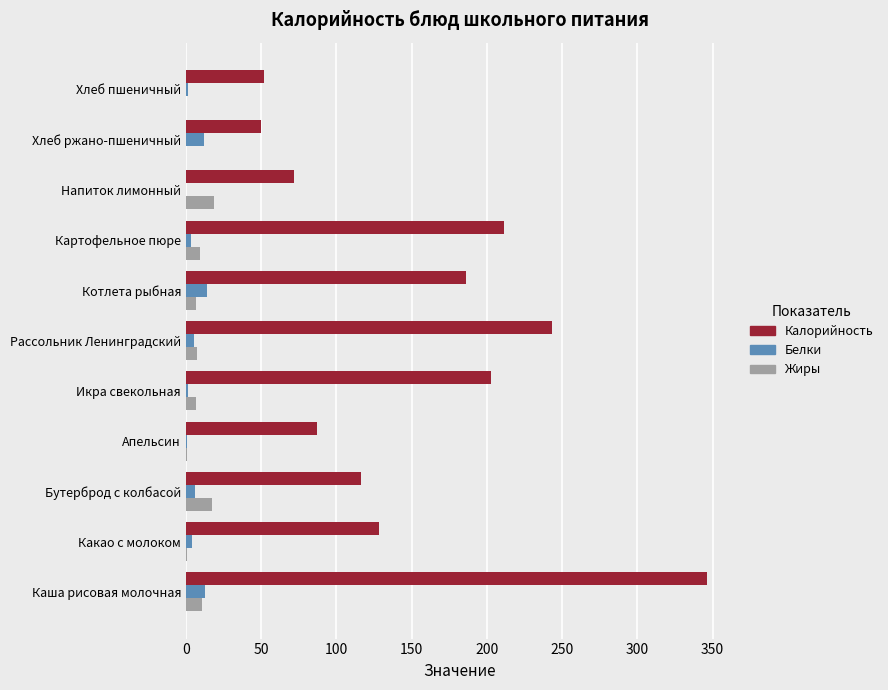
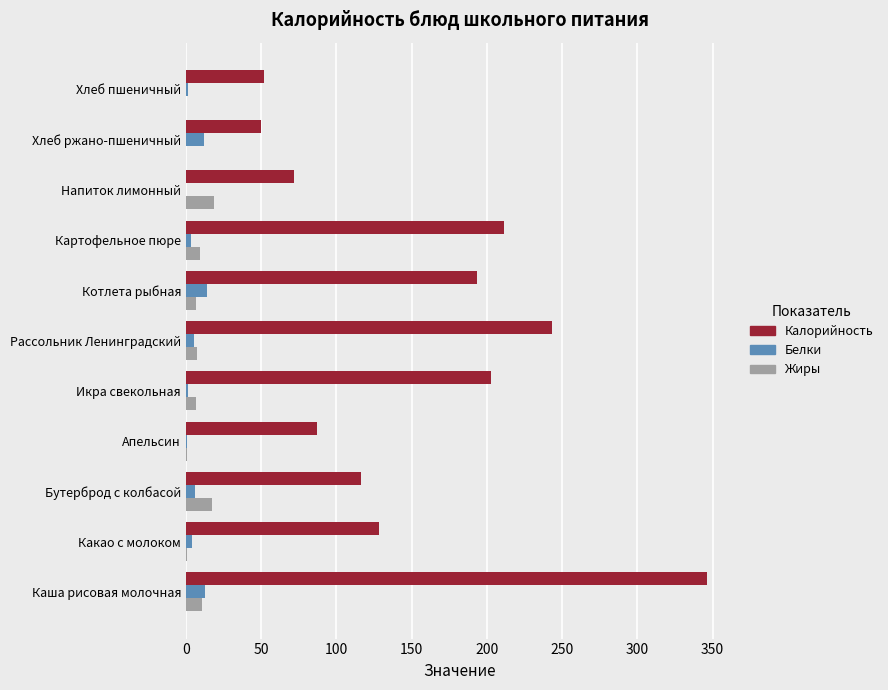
  {
    "Калорийность": {
      "Хлеб пшеничный": 52,
      "Хлеб ржано-пшеничный": 50,
      "Напиток лимонный": 72,
      "Картофельное пюре": 211,
-     "Котлета рыбная": 186,
+     "Котлета рыбная": 193,
      "Рассольник Ленинградский": 243,
      "Икра свекольная": 203,
      "Апельсин": 87,
      "Бутерброд с колбасой": 116,
      "Какао с молоком": 128,
      "Каша рисовая молочная": 346
    },
    "Белки": {
      "Хлеб ржано-пшеничный": 12,
      "Картофельное пюре": 3,
      "Котлета рыбная": 14,
      "Рассольник Ленинградский": 5,
      "Бутерброд с колбасой": 6,
      "Какао с молоком": 4,
      "Каша рисовая молочная": 12
    },
    "Жиры": {
      "Напиток лимонный": 19,
      "Картофельное пюре": 10,
      "Котлета рыбная": 7,
      "Рассольник Ленинградский": 7,
      "Икра свекольная": 7,
      "Бутерброд с колбасой": 17,
      "Каша рисовая молочная": 11
    }
  }
